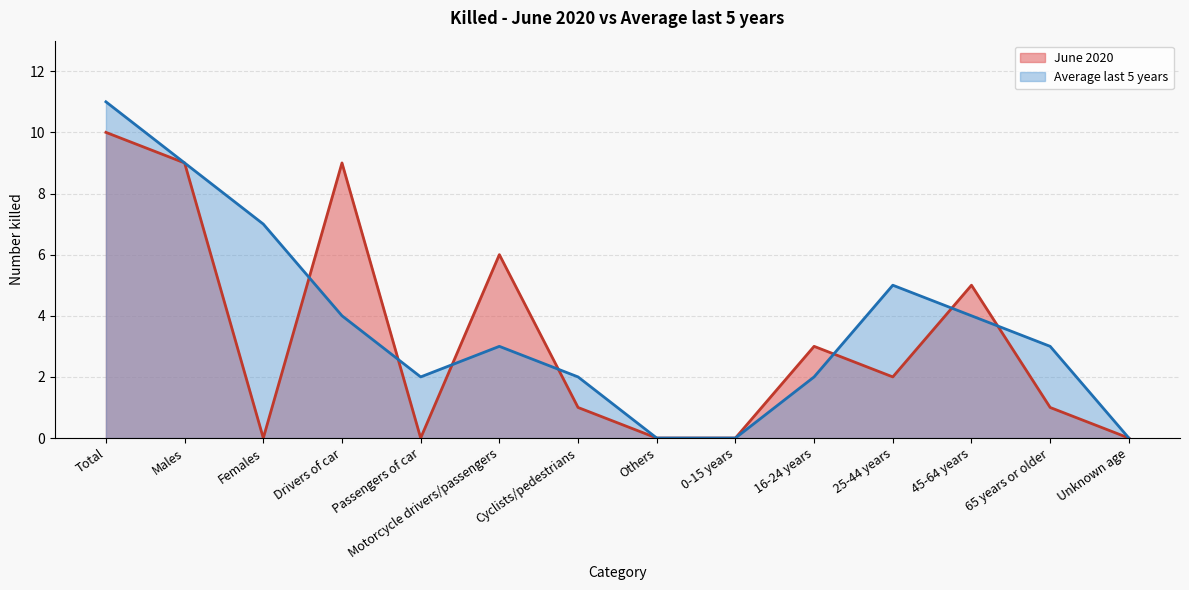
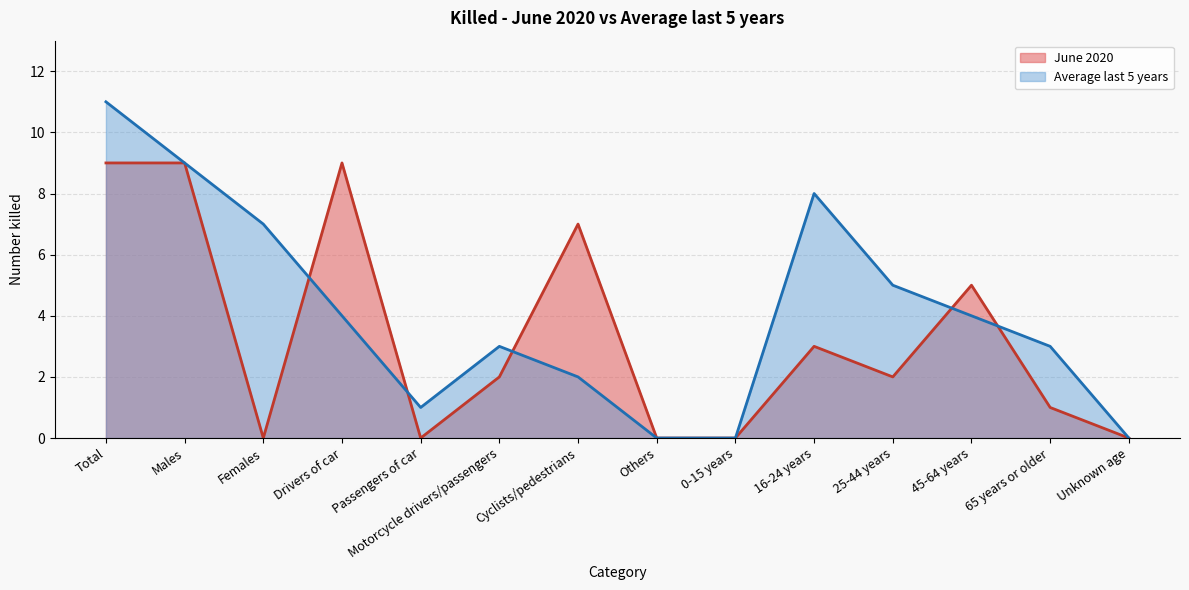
  {
    "June 2020": {
-     "Total": 10,
+     "Total": 9,
      "Females": 0,
      "Drivers of car": 9,
      "Passengers of car": 0,
-     "Motorcycle drivers/passengers": 6,
-     "Cyclists/pedestrians": 1,
+     "Motorcycle drivers/passengers": 2,
+     "Cyclists/pedestrians": 7,
      "16-24 years": 3,
      "25-44 years": 2,
      "45-64 years": 5,
      "65 years or older": 1
    },
    "Average last 5 years": {
      "Total": 11,
      "Females": 7,
      "Drivers of car": 4,
-     "Passengers of car": 2,
+     "Passengers of car": 1,
      "Motorcycle drivers/passengers": 3,
      "Cyclists/pedestrians": 2,
-     "16-24 years": 2,
+     "16-24 years": 8,
      "25-44 years": 5,
      "45-64 years": 4,
      "65 years or older": 3
    }
  }
